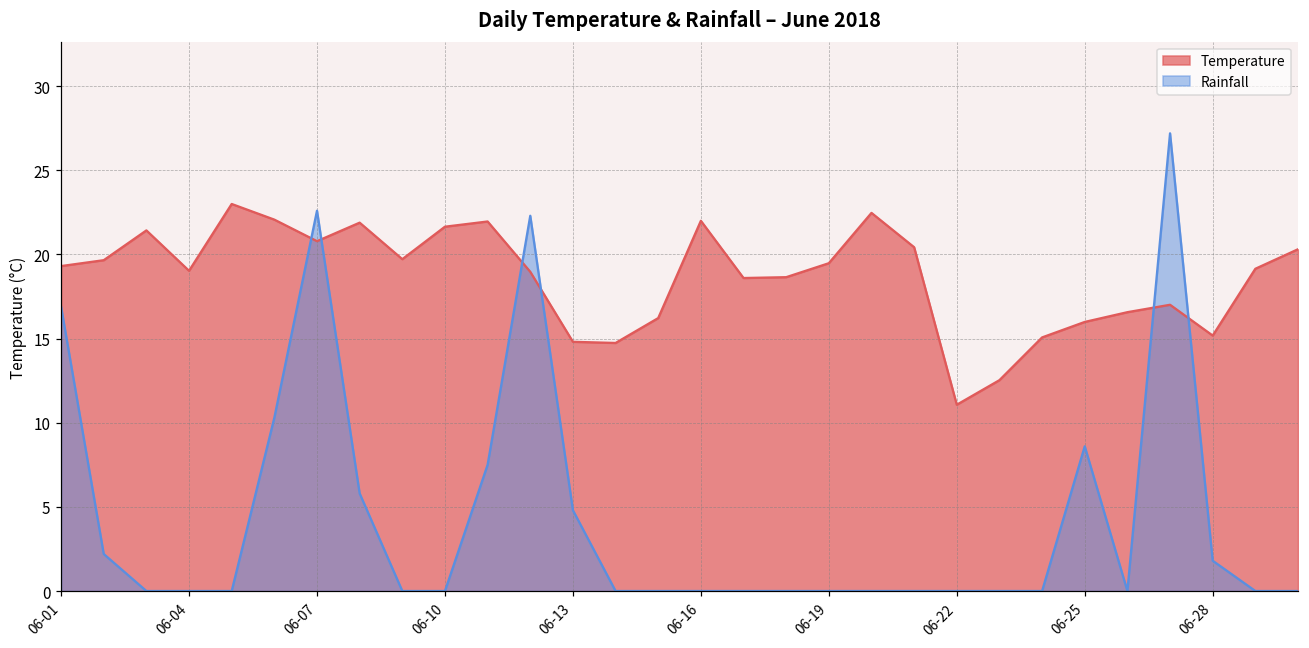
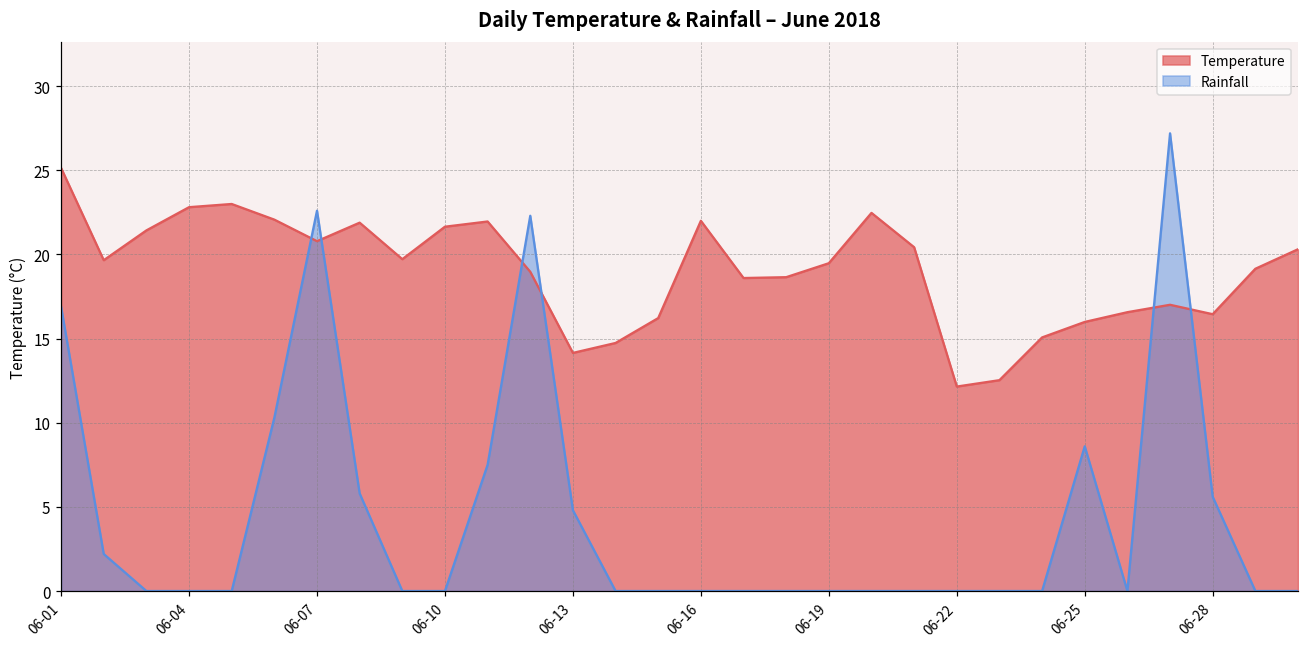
  {
    "Temperature": {
-     "06-01": 19.3,
-     "06-04": 19.0,
+     "06-01": 25.1,
+     "06-04": 22.8,
      "06-07": 20.8,
      "06-10": 21.7,
-     "06-13": 14.8,
+     "06-13": 14.2,
      "06-16": 22.0,
      "06-19": 19.5,
-     "06-22": 11.1,
+     "06-22": 12.2,
      "06-25": 16.0,
-     "06-28": 15.2
+     "06-28": 16.5
    },
    "Rainfall": {
      "06-01": 16.9,
      "06-04": 0.0,
      "06-07": 22.6,
      "06-10": 0.0,
      "06-13": 4.8,
      "06-16": 0.0,
      "06-19": 0.0,
      "06-22": 0.0,
      "06-25": 8.6,
-     "06-28": 1.8
+     "06-28": 5.6
    }
  }
